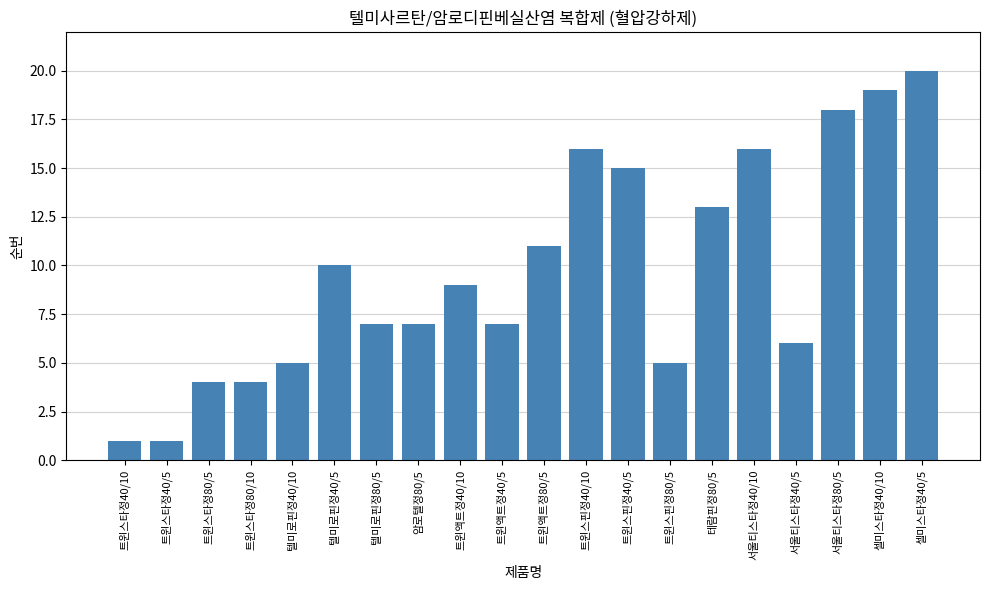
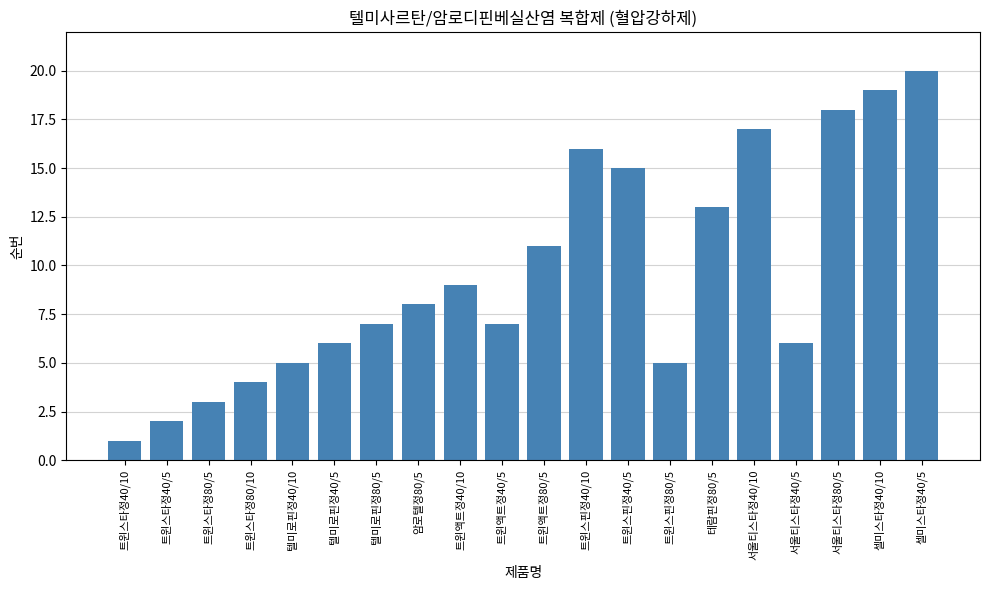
  {
    "트윈스타정40/10": 1,
-   "트윈스타정40/5": 1,
-   "트윈스타정80/5": 4,
+   "트윈스타정40/5": 2,
+   "트윈스타정80/5": 3,
    "트윈스타정80/10": 4,
    "텔미로핀정40/10": 5,
-   "텔미로핀정40/5": 10,
+   "텔미로핀정40/5": 6,
    "텔미로핀정80/5": 7,
-   "암로텔정80/5": 7,
+   "암로텔정80/5": 8,
    "트윈액트정40/10": 9,
    "트윈액트정40/5": 7,
    "트윈액트정80/5": 11,
    "트윈스핀정40/10": 16,
    "트윈스핀정40/5": 15,
    "트윈스핀정80/5": 5,
    "테람핀정80/5": 13,
-   "서울티스타정40/10": 16,
+   "서울티스타정40/10": 17,
    "서울티스타정40/5": 6,
    "서울티스타정80/5": 18,
    "셀미스타정40/10": 19,
    "셀미스타정40/5": 20
  }
